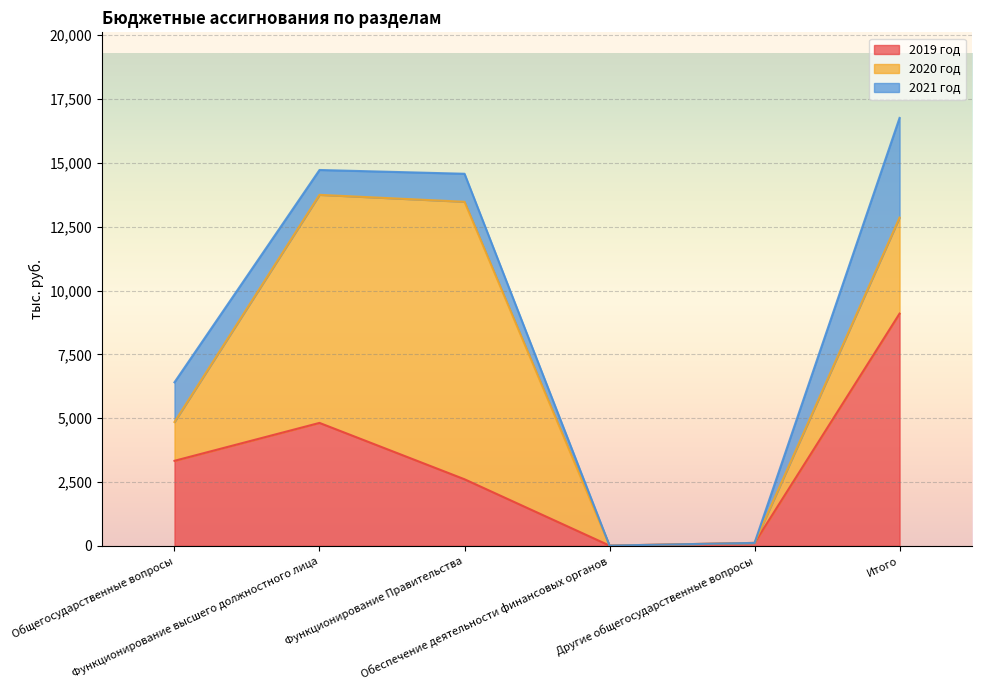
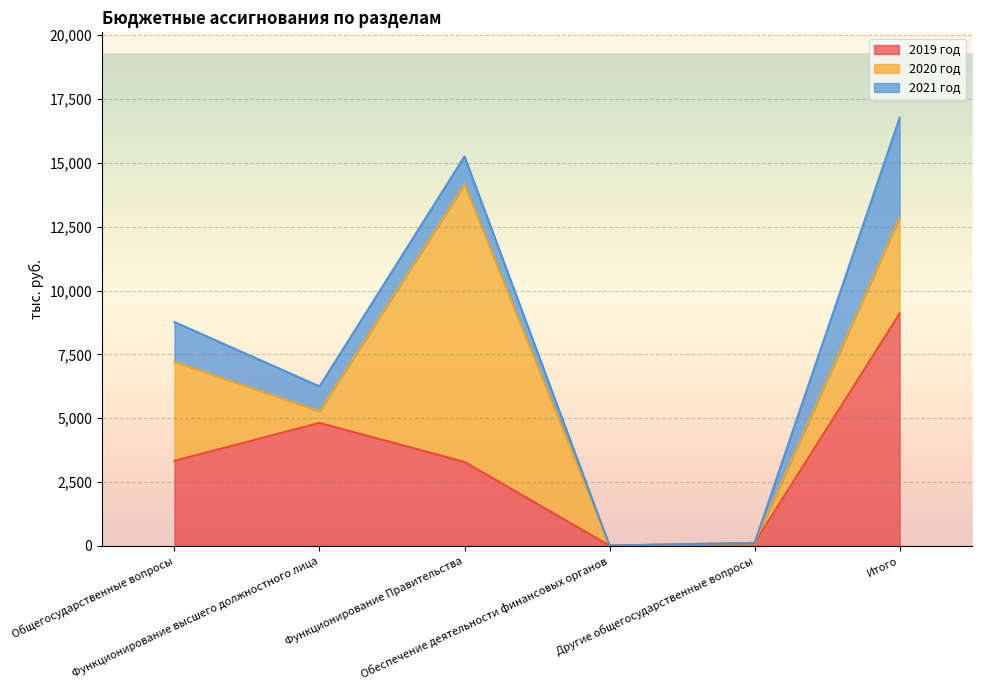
  {
    "2019 год": {
      "Общегосударственные вопросы": "3,300",
      "Функционирование высшего должностного лица": "4,800",
-     "Функционирование Правительства": "2,600",
+     "Функционирование Правительства": "3,300",
      "Итого": "9,100"
    },
    "2020 год": {
-     "Общегосударственные вопросы": "1,500",
-     "Функционирование высшего должностного лица": "8,900",
+     "Общегосударственные вопросы": "3,900",
+     "Функционирование высшего должностного лица": "500",
      "Функционирование Правительства": "10,900",
      "Итого": "3,800"
    },
    "2021 год": {
      "Общегосударственные вопросы": "1,600",
      "Функционирование высшего должностного лица": "1,000",
      "Функционирование Правительства": "1,100",
      "Итого": "3,900"
    }
  }
